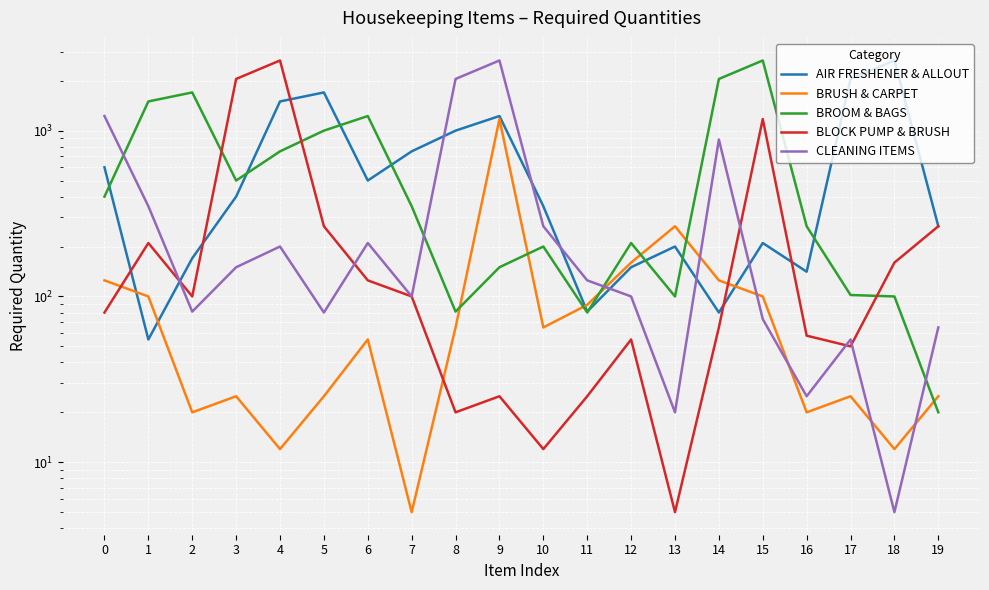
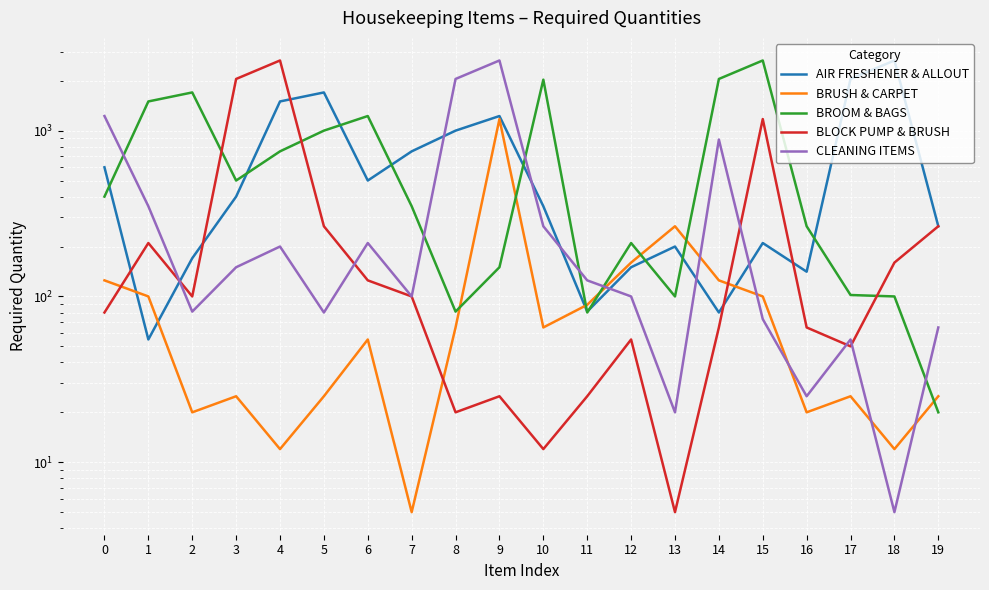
  {
    "AIR FRESHENER & ALLOUT": {
      "0": 600,
      "1": 55,
      "2": 170,
      "3": 400,
      "4": 1500,
      "5": 1700,
      "6": 500,
      "7": 800,
      "8": 1000,
      "9": 1200,
      "10": 350,
      "12": 150,
      "13": 200,
      "14": 80,
      "15": 210,
      "16": 140
    },
    "BRUSH & CARPET": {
      "0": 130,
      "1": 100,
      "2": 20,
      "3": 25,
      "4": 12,
      "5": 25,
      "6": 55,
      "7": 5,
      "8": 65,
      "9": 1200,
      "10": 65,
      "11": 90,
      "12": 160,
      "13": 270,
      "14": 130,
      "15": 100,
      "16": 20,
      "17": 25,
      "18": 12,
      "19": 25
    },
    "BROOM & BAGS": {
      "0": 400,
      "1": 1500,
      "2": 1700,
      "3": 500,
      "4": 800,
      "5": 1000,
      "6": 1200,
      "7": 350,
      "8": 80,
      "9": 150,
-     "10": 200,
+     "10": 2000,
      "12": 210,
      "13": 100,
      "14": 2100,
      "15": 2700,
      "16": 270,
      "17": 100,
      "18": 100,
      "19": 20
    },
    "BLOCK PUMP & BRUSH": {
      "0": 80,
      "1": 210,
      "2": 100,
      "3": 2100,
      "4": 2700,
      "5": 270,
      "6": 130,
      "8": 20,
      "9": 25,
      "10": 12,
      "11": 25,
      "12": 55,
      "13": 5,
      "14": 65,
      "15": 1200,
-     "16": 58,
+     "16": 65,
      "17": 50,
      "18": 160
    },
    "CLEANING ITEMS": {
      "0": 1200,
      "1": 350,
      "2": 80,
      "3": 150,
      "4": 200,
      "5": 80,
      "6": 210,
      "8": 2100,
      "9": 2700,
      "10": 270,
      "11": 130,
      "12": 100,
      "13": 20,
      "14": 900,
      "15": 70,
      "16": 25,
      "17": 55,
      "18": 5,
      "19": 65
    }
  }
